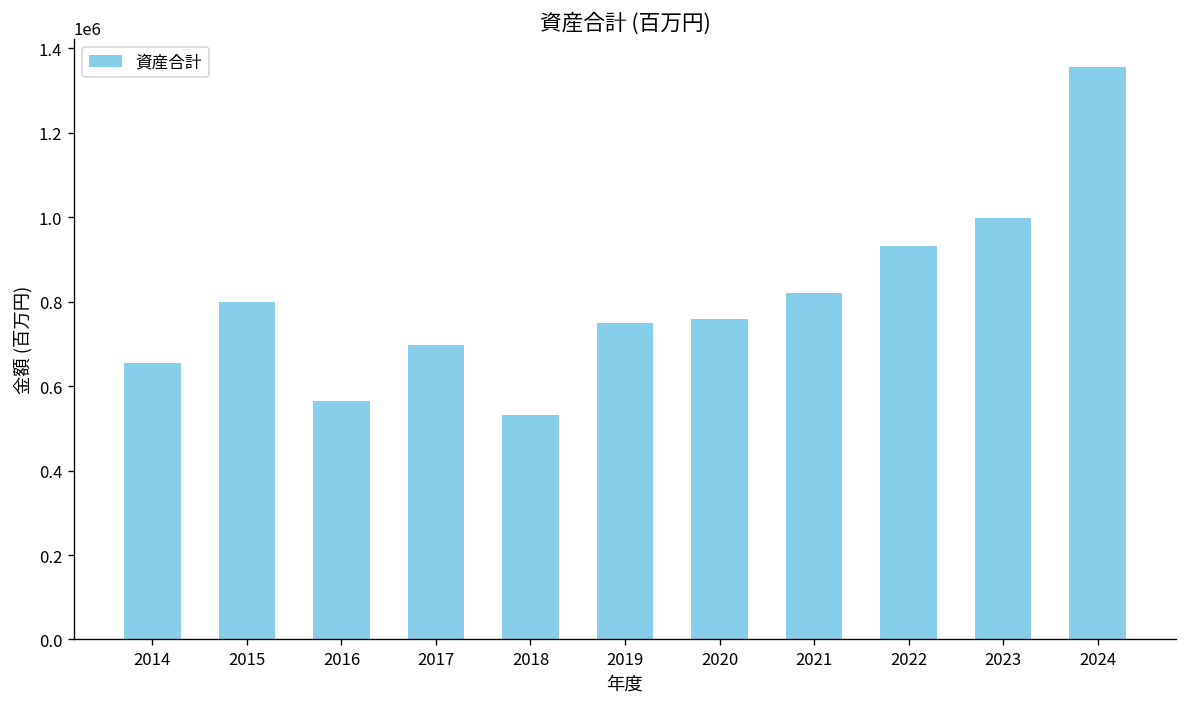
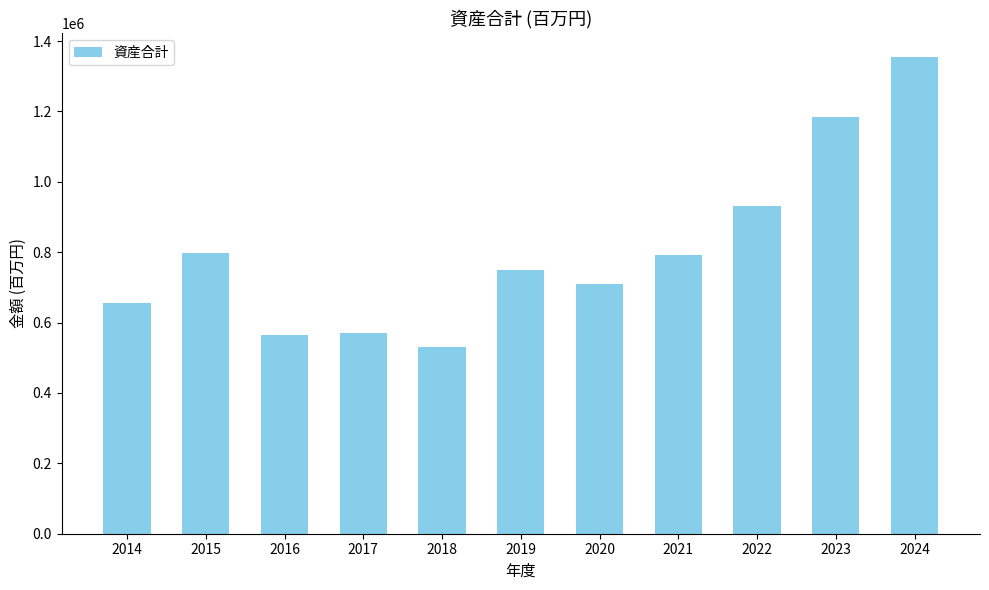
  {
    "2014": 650000,
    "2015": 800000,
    "2016": 560000,
-   "2017": 700000,
+   "2017": 570000,
    "2018": 530000,
    "2019": 750000,
-   "2020": 760000,
-   "2021": 820000,
+   "2020": 710000,
+   "2021": 790000,
    "2022": 930000,
-   "2023": 1000000,
+   "2023": 1180000,
    "2024": 1350000
  }
